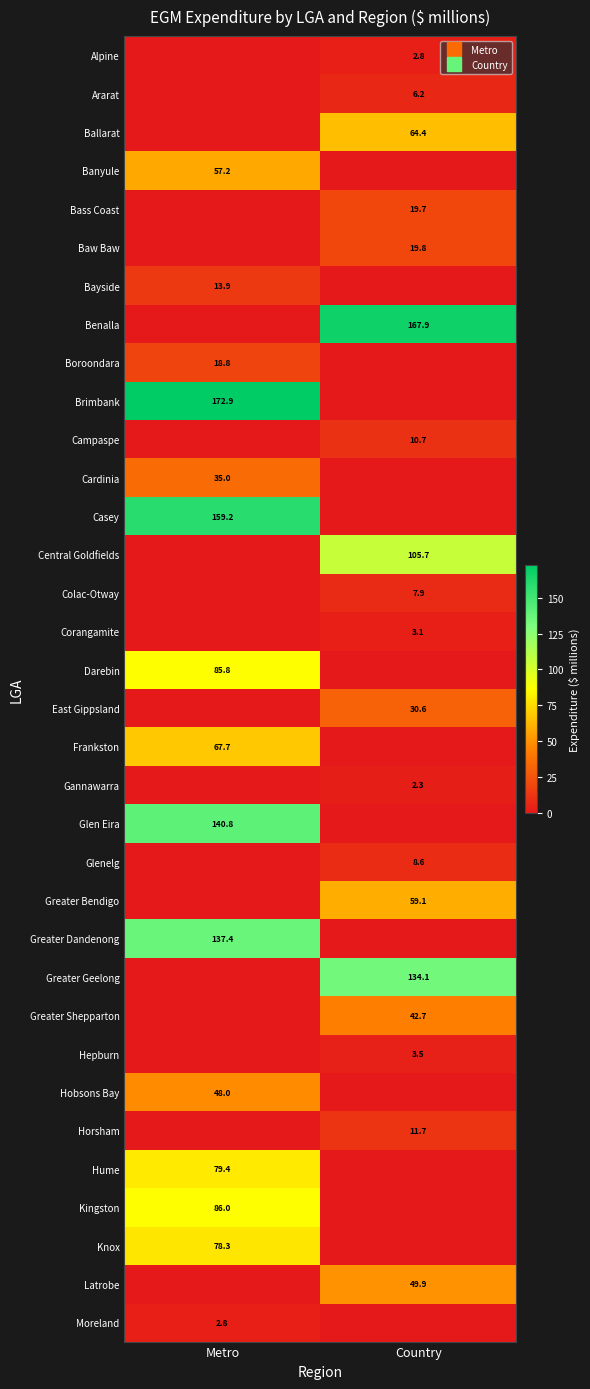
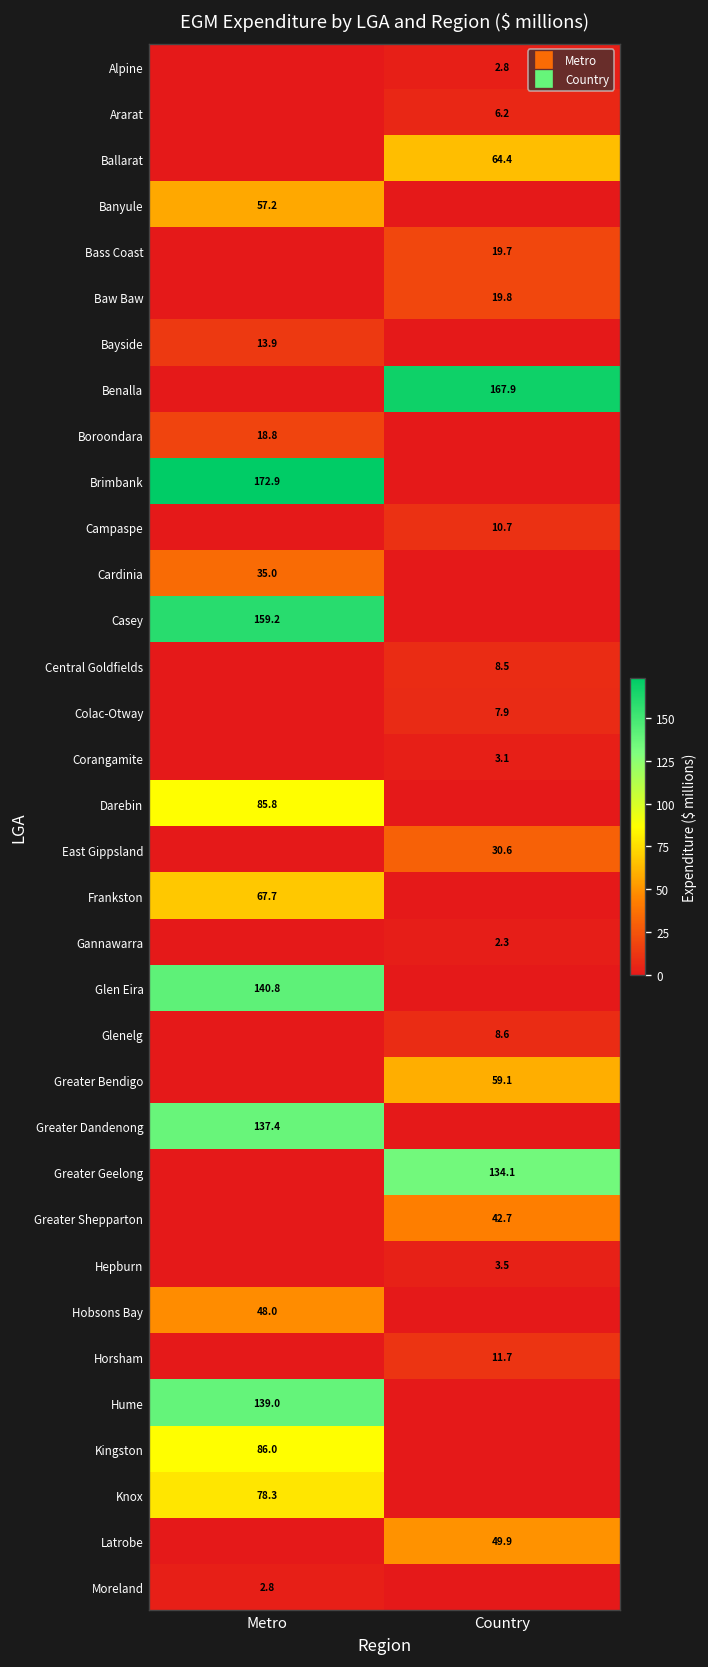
  {
    "Alpine": {
      "Country": 2.8
    },
    "Ararat": {
      "Country": 6.2
    },
    "Ballarat": {
      "Country": 64.4
    },
    "Banyule": {
      "Metro": 57.2
    },
    "Bass Coast": {
      "Country": 19.7
    },
    "Baw Baw": {
      "Country": 19.8
    },
    "Bayside": {
      "Metro": 13.9
    },
    "Benalla": {
      "Country": 167.9
    },
    "Boroondara": {
      "Metro": 18.8
    },
    "Brimbank": {
      "Metro": 172.9
    },
    "Campaspe": {
      "Country": 10.7
    },
    "Cardinia": {
      "Metro": 35.0
    },
    "Casey": {
      "Metro": 159.2
    },
    "Central Goldfields": {
-     "Country": 105.7
+     "Country": 8.5
    },
    "Colac-Otway": {
      "Country": 7.9
    },
    "Corangamite": {
      "Country": 3.1
    },
    "Darebin": {
      "Metro": 85.8
    },
    "East Gippsland": {
      "Country": 30.6
    },
    "Frankston": {
      "Metro": 67.7
    },
    "Gannawarra": {
      "Country": 2.3
    },
    "Glen Eira": {
      "Metro": 140.8
    },
    "Glenelg": {
      "Country": 8.6
    },
    "Greater Bendigo": {
      "Country": 59.1
    },
    "Greater Dandenong": {
      "Metro": 137.4
    },
    "Greater Geelong": {
      "Country": 134.1
    },
    "Greater Shepparton": {
      "Country": 42.7
    },
    "Hepburn": {
      "Country": 3.5
    },
    "Hobsons Bay": {
      "Metro": 48.0
    },
    "Horsham": {
      "Country": 11.7
    },
    "Hume": {
-     "Metro": 79.4
+     "Metro": 139.0
    },
    "Kingston": {
      "Metro": 86.0
    },
    "Knox": {
      "Metro": 78.3
    },
    "Latrobe": {
      "Country": 49.9
    },
    "Moreland": {
      "Metro": 2.8
    }
  }
